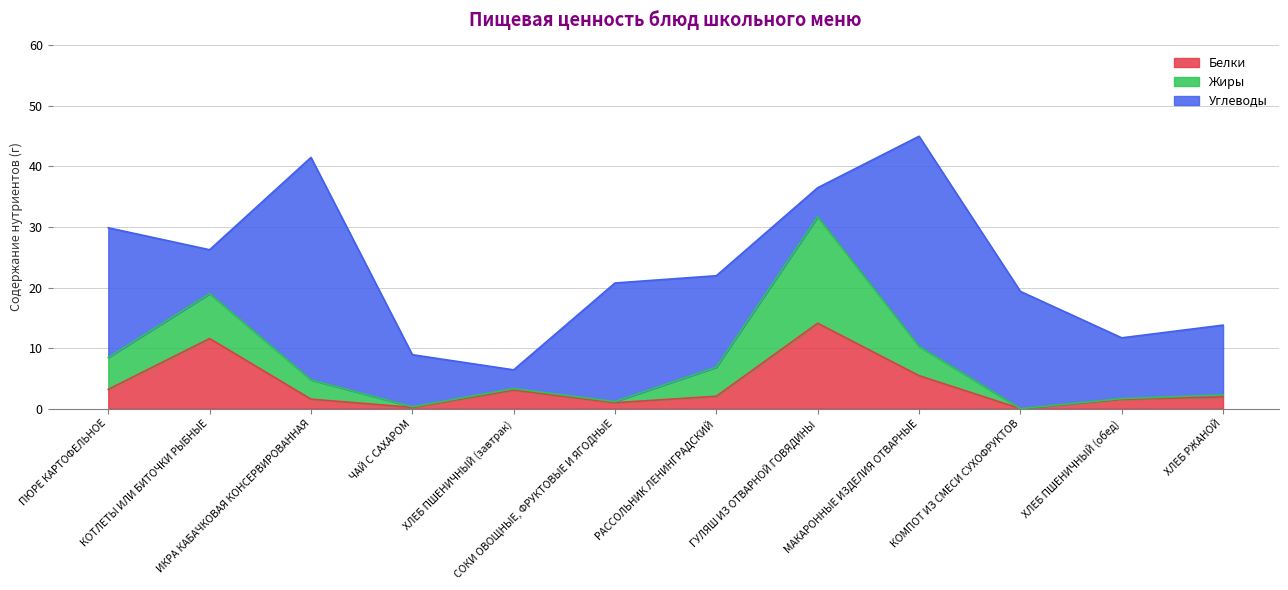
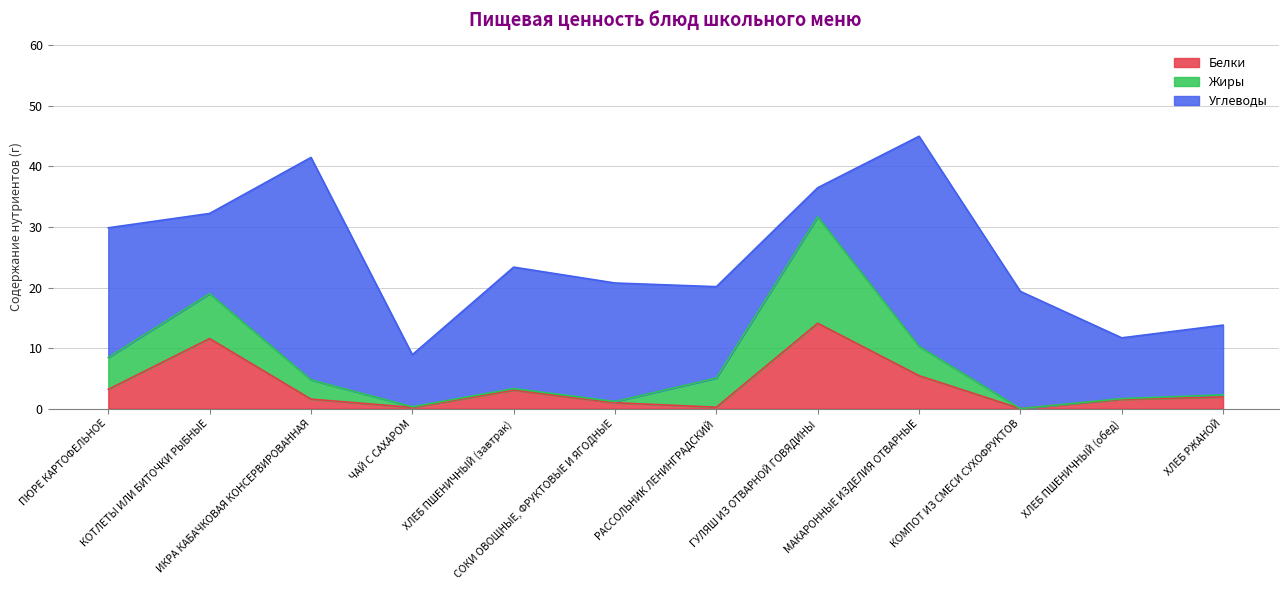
  {
    "Белки": {
      "ПЮРЕ КАРТОФЕЛЬНОЕ": 3,
      "КОТЛЕТЫ ИЛИ БИТОЧКИ РЫБНЫЕ": 12,
      "ИКРА КАБАЧКОВАЯ КОНСЕРВИРОВАННАЯ": 2,
-     "РАССОЛЬНИК ЛЕНИНГРАДСКИЙ": 2,
+     "РАССОЛЬНИК ЛЕНИНГРАДСКИЙ": 0,
      "ГУЛЯШ ИЗ ОТВАРНОЙ ГОВЯДИНЫ": 14,
      "МАКАРОННЫЕ ИЗДЕЛИЯ ОТВАРНЫЕ": 5
    },
    "Жиры": {
      "ПЮРЕ КАРТОФЕЛЬНОЕ": 5,
      "КОТЛЕТЫ ИЛИ БИТОЧКИ РЫБНЫЕ": 7,
      "ИКРА КАБАЧКОВАЯ КОНСЕРВИРОВАННАЯ": 3,
      "РАССОЛЬНИК ЛЕНИНГРАДСКИЙ": 5,
      "ГУЛЯШ ИЗ ОТВАРНОЙ ГОВЯДИНЫ": 18,
      "МАКАРОННЫЕ ИЗДЕЛИЯ ОТВАРНЫЕ": 5
    },
    "Углеводы": {
      "ПЮРЕ КАРТОФЕЛЬНОЕ": 21,
-     "КОТЛЕТЫ ИЛИ БИТОЧКИ РЫБНЫЕ": 7,
+     "КОТЛЕТЫ ИЛИ БИТОЧКИ РЫБНЫЕ": 13,
      "ИКРА КАБАЧКОВАЯ КОНСЕРВИРОВАННАЯ": 37,
      "ЧАЙ С САХАРОМ": 9,
-     "ХЛЕБ ПШЕНИЧНЫЙ (завтрак)": 3,
+     "ХЛЕБ ПШЕНИЧНЫЙ (завтрак)": 20,
      "СОКИ ОВОЩНЫЕ, ФРУКТОВЫЕ И ЯГОДНЫЕ": 20,
      "РАССОЛЬНИК ЛЕНИНГРАДСКИЙ": 15,
      "ГУЛЯШ ИЗ ОТВАРНОЙ ГОВЯДИНЫ": 5,
      "МАКАРОННЫЕ ИЗДЕЛИЯ ОТВАРНЫЕ": 35,
      "КОМПОТ ИЗ СМЕСИ СУХОФРУКТОВ": 19,
      "ХЛЕБ ПШЕНИЧНЫЙ (обед)": 10,
      "ХЛЕБ РЖАНОЙ": 12
    }
  }
